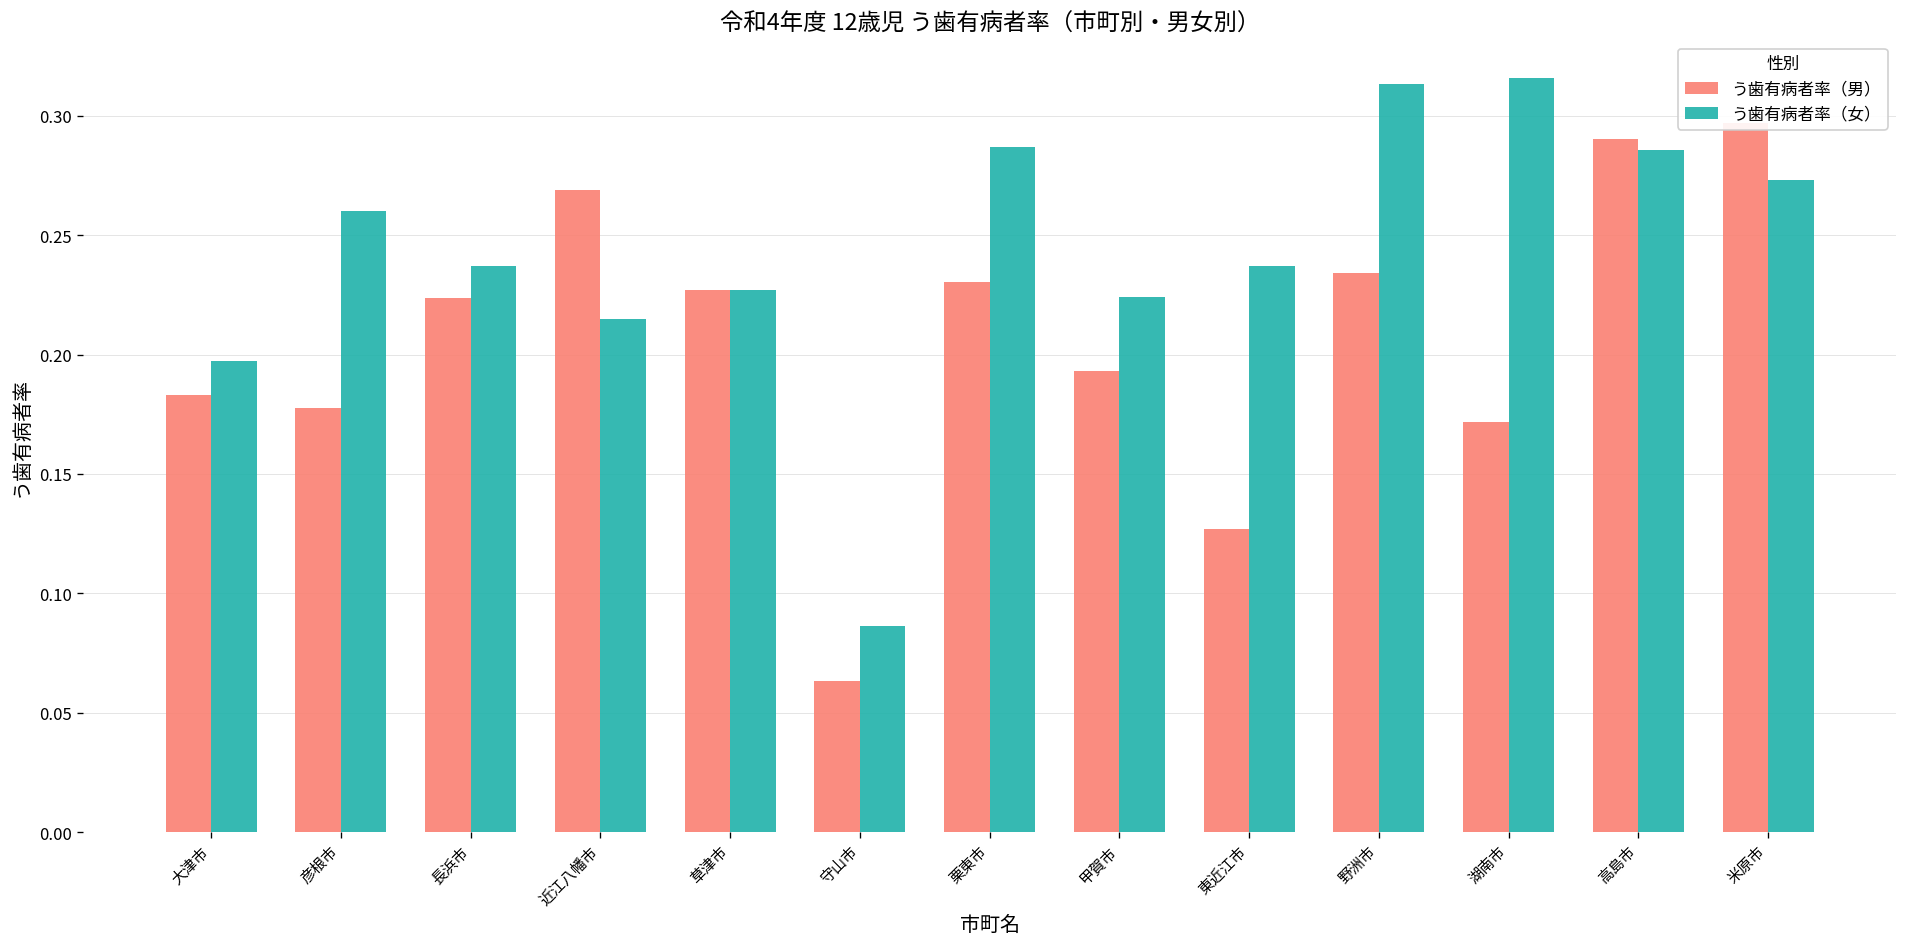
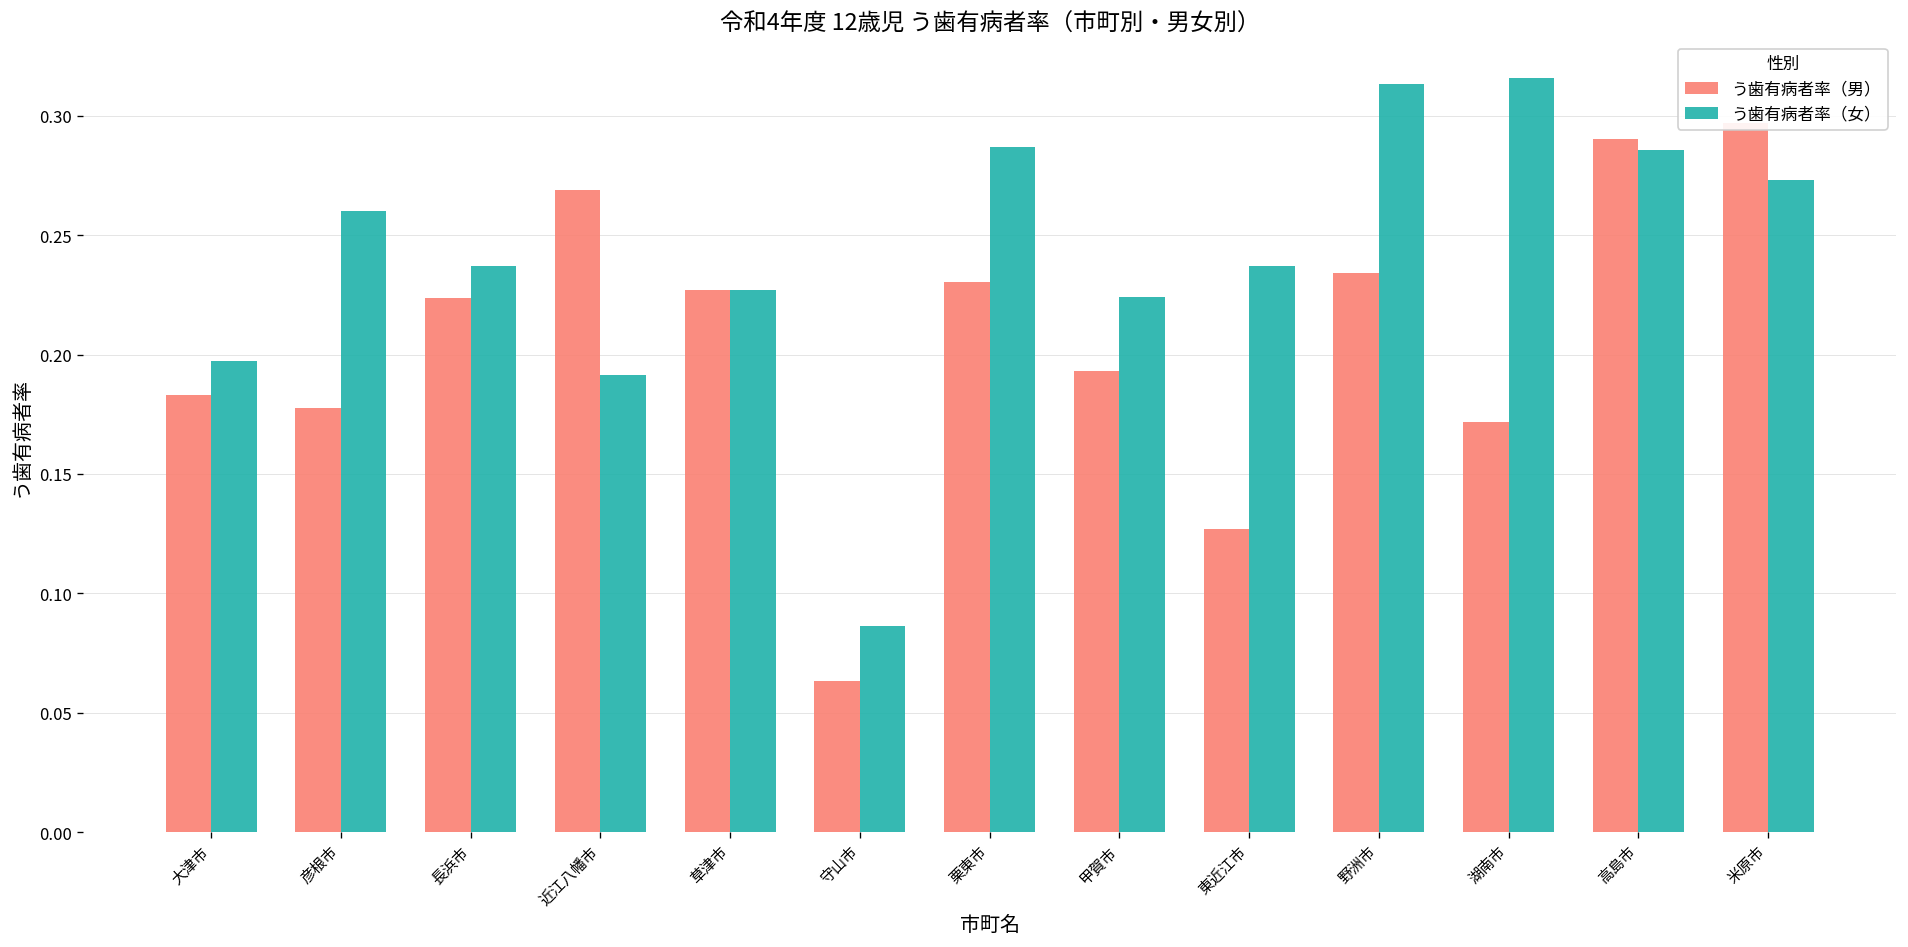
  {
    "う歯有病者率（男）": {
      "大津市": 0.183,
      "彦根市": 0.178,
      "長浜市": 0.224,
      "近江八幡市": 0.269,
      "草津市": 0.227,
      "守山市": 0.063,
      "栗東市": 0.231,
      "甲賀市": 0.193,
      "東近江市": 0.127,
      "野洲市": 0.234,
      "湖南市": 0.172,
      "高島市": 0.290
    },
    "う歯有病者率（女）": {
      "大津市": 0.197,
      "彦根市": 0.260,
      "長浜市": 0.237,
-     "近江八幡市": 0.215,
+     "近江八幡市": 0.192,
      "草津市": 0.227,
      "守山市": 0.086,
      "栗東市": 0.287,
      "甲賀市": 0.224,
      "東近江市": 0.237,
      "野洲市": 0.313,
      "湖南市": 0.316,
      "高島市": 0.286,
      "米原市": 0.273
    }
  }
